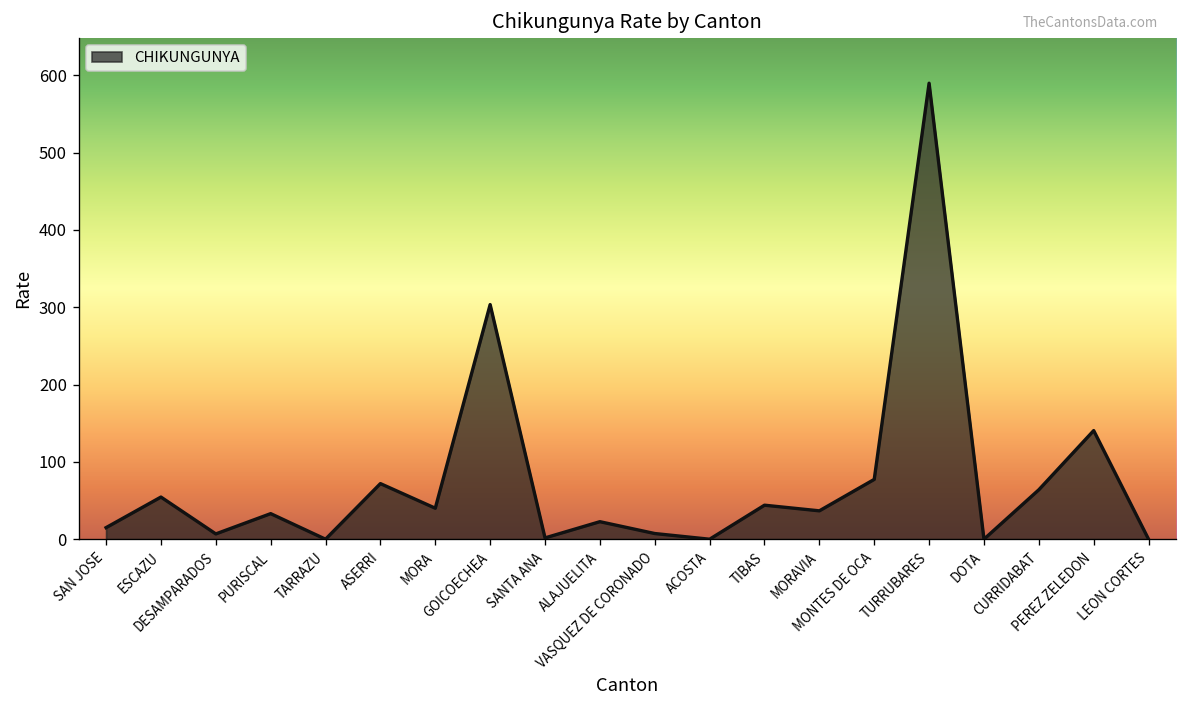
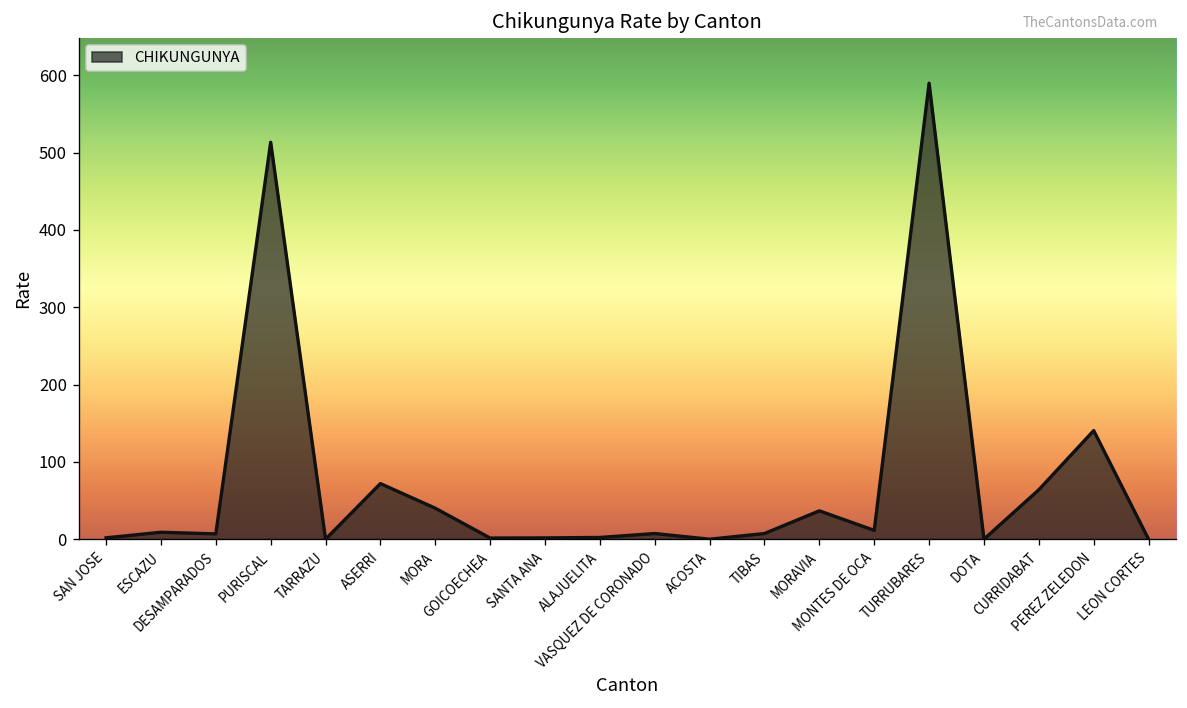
  {
-   "SAN JOSE": 10,
-   "ESCAZU": 50,
+   "SAN JOSE": 0,
+   "ESCAZU": 10,
    "DESAMPARADOS": 10,
-   "PURISCAL": 30,
+   "PURISCAL": 510,
    "TARRAZU": 0,
    "ASERRI": 70,
    "MORA": 40,
-   "GOICOECHEA": 300,
+   "GOICOECHEA": 0,
    "SANTA ANA": 0,
-   "ALAJUELITA": 20,
+   "ALAJUELITA": 0,
    "VASQUEZ DE CORONADO": 10,
    "ACOSTA": 0,
-   "TIBAS": 40,
+   "TIBAS": 10,
    "MORAVIA": 40,
-   "MONTES DE OCA": 80,
+   "MONTES DE OCA": 10,
    "TURRUBARES": 590,
    "DOTA": 0,
    "CURRIDABAT": 60,
    "PEREZ ZELEDON": 140,
    "LEON CORTES": 0
  }
